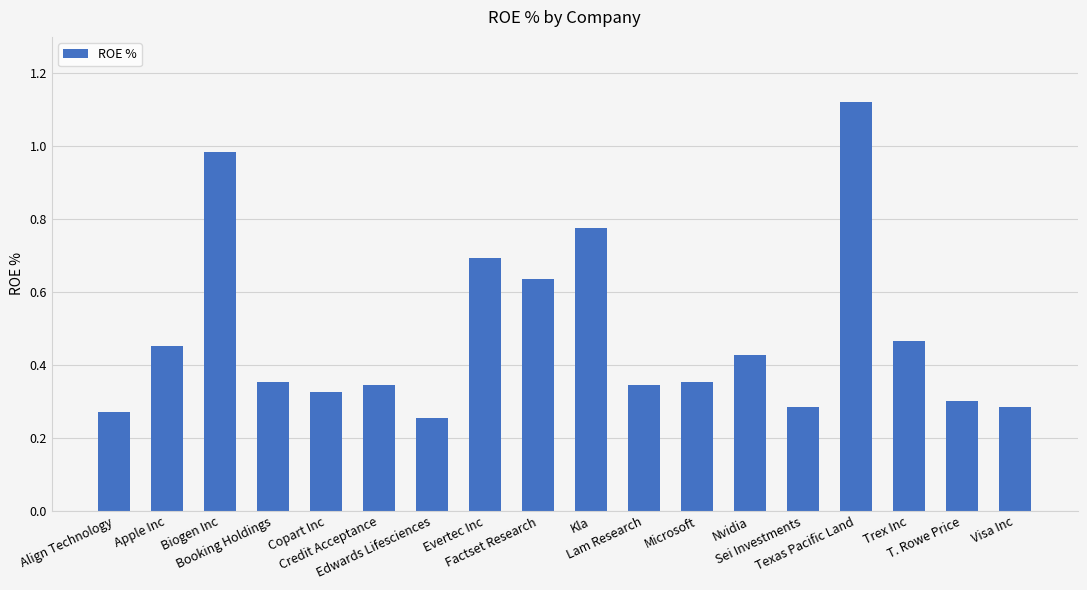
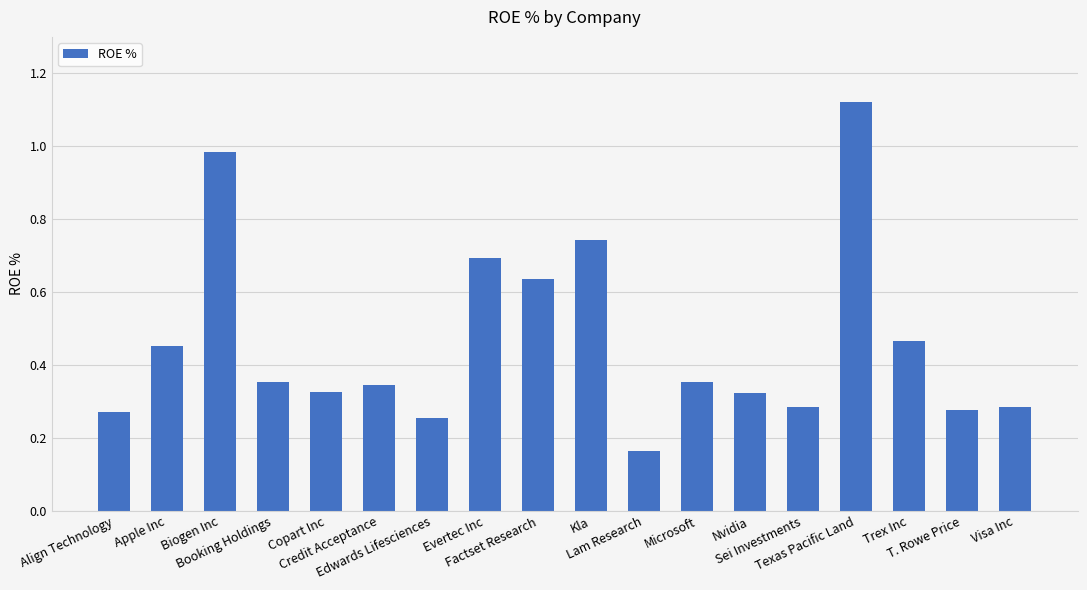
  {
    "Align Technology": 0.27,
    "Apple Inc": 0.45,
    "Biogen Inc": 0.98,
    "Booking Holdings": 0.35,
    "Copart Inc": 0.33,
    "Credit Acceptance": 0.35,
    "Edwards Lifesciences": 0.26,
    "Evertec Inc": 0.69,
    "Factset Research": 0.64,
-   "Kla": 0.78,
-   "Lam Research": 0.35,
+   "Kla": 0.74,
+   "Lam Research": 0.16,
    "Microsoft": 0.35,
-   "Nvidia": 0.43,
+   "Nvidia": 0.32,
    "Sei Investments": 0.29,
    "Texas Pacific Land": 1.12,
    "Trex Inc": 0.47,
-   "T. Rowe Price": 0.30,
+   "T. Rowe Price": 0.28,
    "Visa Inc": 0.29
  }
